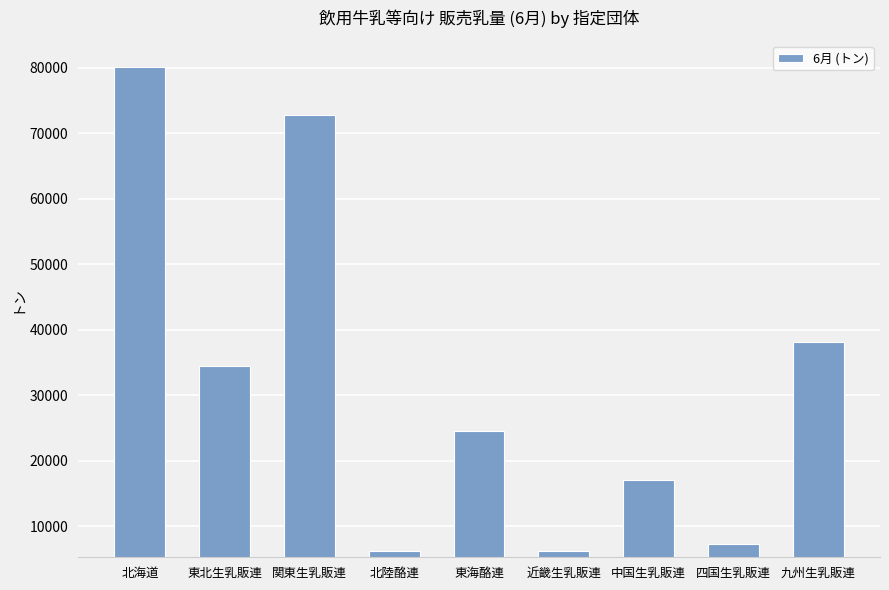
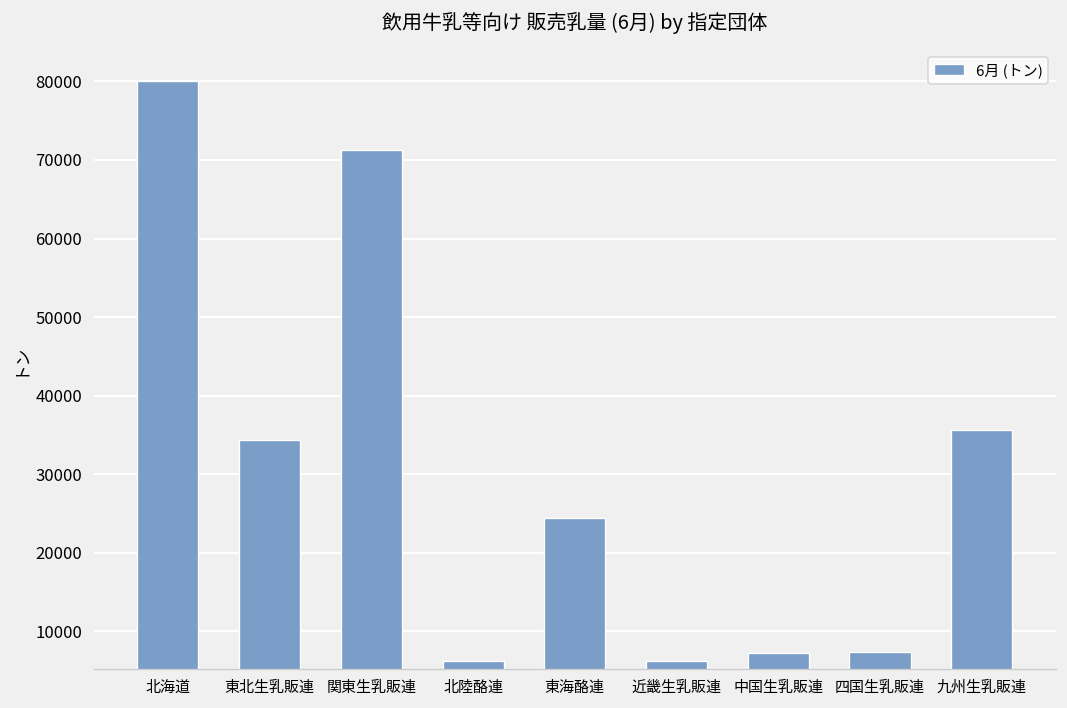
  {
    "北海道": 80000,
    "東北生乳販連": 34000,
-   "関東生乳販連": 73000,
+   "関東生乳販連": 71000,
    "北陸酪連": 6000,
    "東海酪連": 24000,
    "近畿生乳販連": 6000,
-   "中国生乳販連": 17000,
+   "中国生乳販連": 7000,
    "四国生乳販連": 7000,
-   "九州生乳販連": 38000
+   "九州生乳販連": 36000
  }
